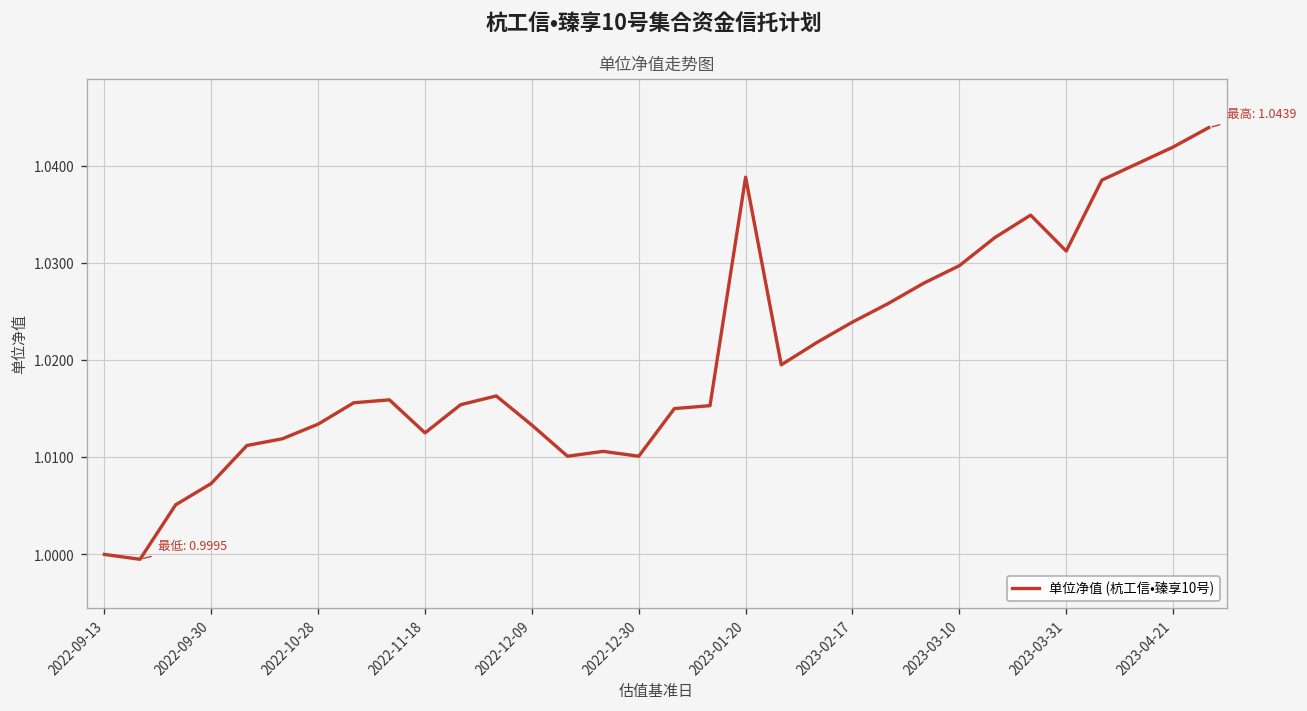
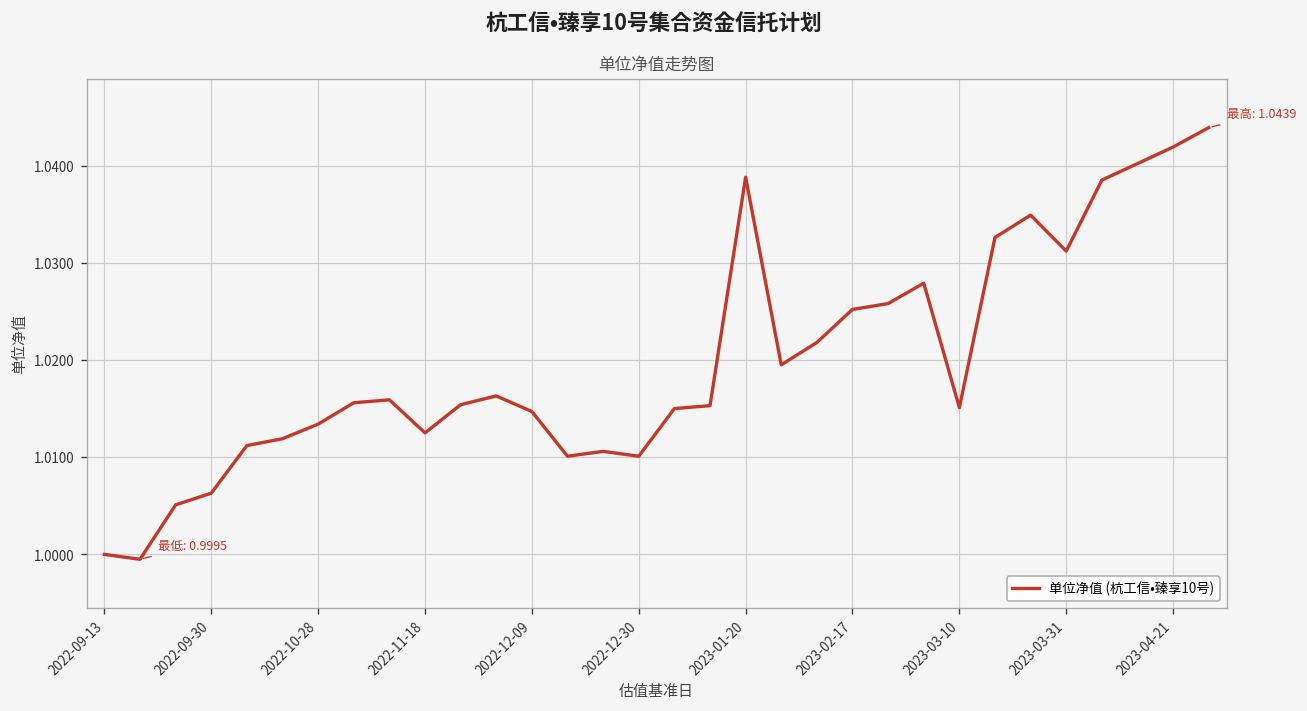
  {
    "2022-09-13": 1.000,
-   "2022-09-30": 1.007,
+   "2022-09-30": 1.006,
    "2022-10-28": 1.013,
    "2022-11-18": 1.013,
-   "2022-12-09": 1.013,
+   "2022-12-09": 1.015,
    "2022-12-30": 1.010,
    "2023-01-20": 1.039,
-   "2023-02-17": 1.024,
-   "2023-03-10": 1.030,
+   "2023-02-17": 1.025,
+   "2023-03-10": 1.015,
    "2023-03-31": 1.031,
    "2023-04-21": 1.042
  }
